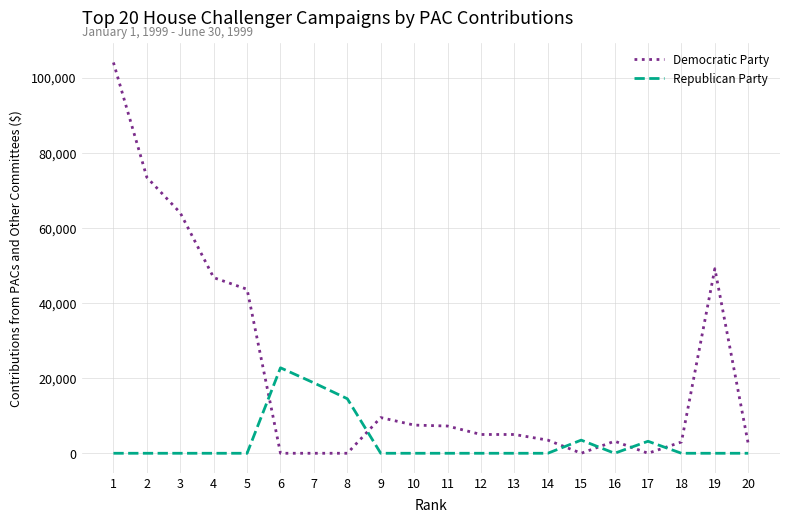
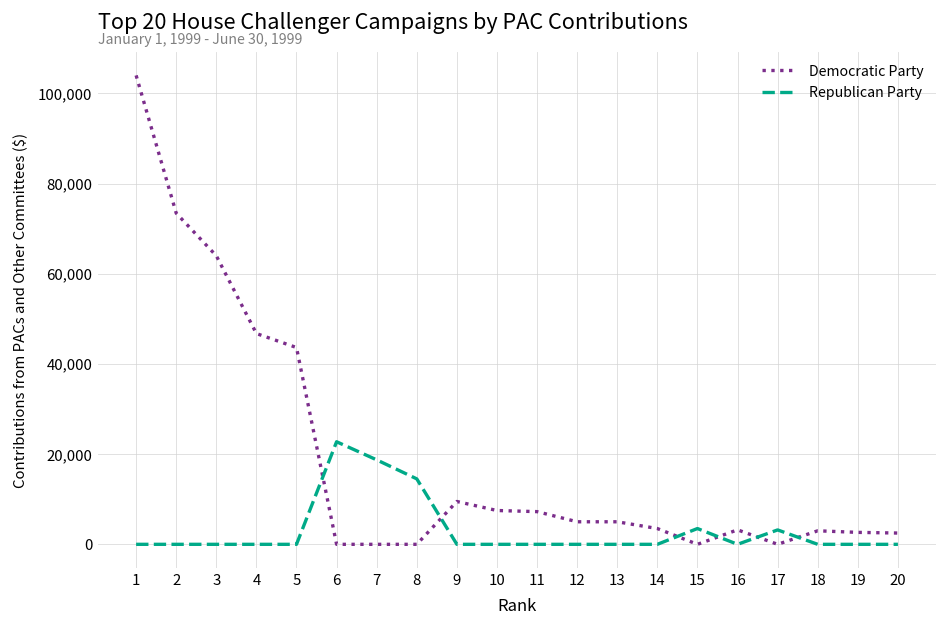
  {
    "Democratic Party": {
      "2": "73,000",
      "3": "64,000",
      "4": "47,000",
      "5": "44,000",
      "6": "0",
      "7": "0",
      "8": "0",
      "9": "10,000",
      "10": "8,000",
      "11": "7,000",
      "12": "5,000",
      "13": "5,000",
      "14": "4,000",
      "15": "0",
      "16": "3,000",
      "17": "0",
      "18": "3,000",
-     "19": "49,000",
+     "19": "3,000",
      "20": "3,000"
    },
    "Republican Party": {
      "1": "0",
      "2": "0",
      "3": "0",
      "4": "0",
      "5": "0",
      "6": "23,000",
      "7": "19,000",
      "8": "15,000",
      "9": "0",
      "10": "0",
      "11": "0",
      "12": "0",
      "13": "0",
      "14": "0",
      "15": "4,000",
      "16": "0",
      "17": "3,000",
      "18": "0",
      "19": "0",
      "20": "0"
    }
  }
